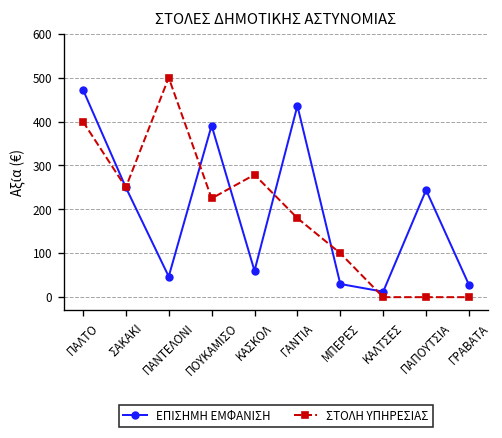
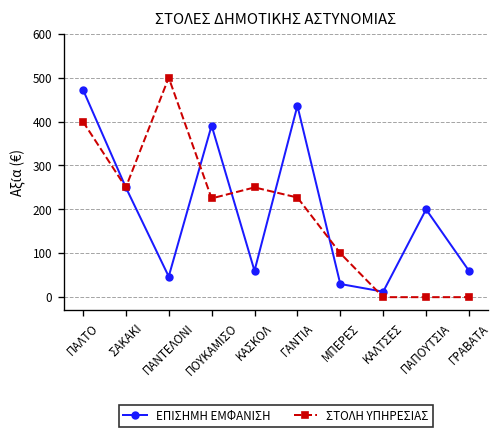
  {
    "ΕΠΙΣΗΜΗ ΕΜΦΑΝΙΣΗ": {
      "ΠΑΛΤΟ": 470,
      "ΠΑΝΤΕΛΟΝΙ": 50,
      "ΠΟΥΚΑΜΙΣΟ": 390,
      "ΚΑΣΚΟΛ": 60,
      "ΓΑΝΤΙΑ": 440,
      "ΜΠΕΡΕΣ": 30,
      "ΚΑΛΤΣΕΣ": 10,
-     "ΠΑΠΟΥΤΣΙΑ": 240,
-     "ΓΡΑΒΑΤΑ": 30
+     "ΠΑΠΟΥΤΣΙΑ": 200,
+     "ΓΡΑΒΑΤΑ": 60
    },
    "ΣΤΟΛΗ ΥΠΗΡΕΣΙΑΣ": {
      "ΠΑΛΤΟ": 400,
      "ΠΑΝΤΕΛΟΝΙ": 500,
      "ΠΟΥΚΑΜΙΣΟ": 230,
-     "ΚΑΣΚΟΛ": 280,
-     "ΓΑΝΤΙΑ": 180,
+     "ΚΑΣΚΟΛ": 250,
+     "ΓΑΝΤΙΑ": 230,
      "ΜΠΕΡΕΣ": 100,
      "ΚΑΛΤΣΕΣ": 0,
      "ΠΑΠΟΥΤΣΙΑ": 0,
      "ΓΡΑΒΑΤΑ": 0
    }
  }
